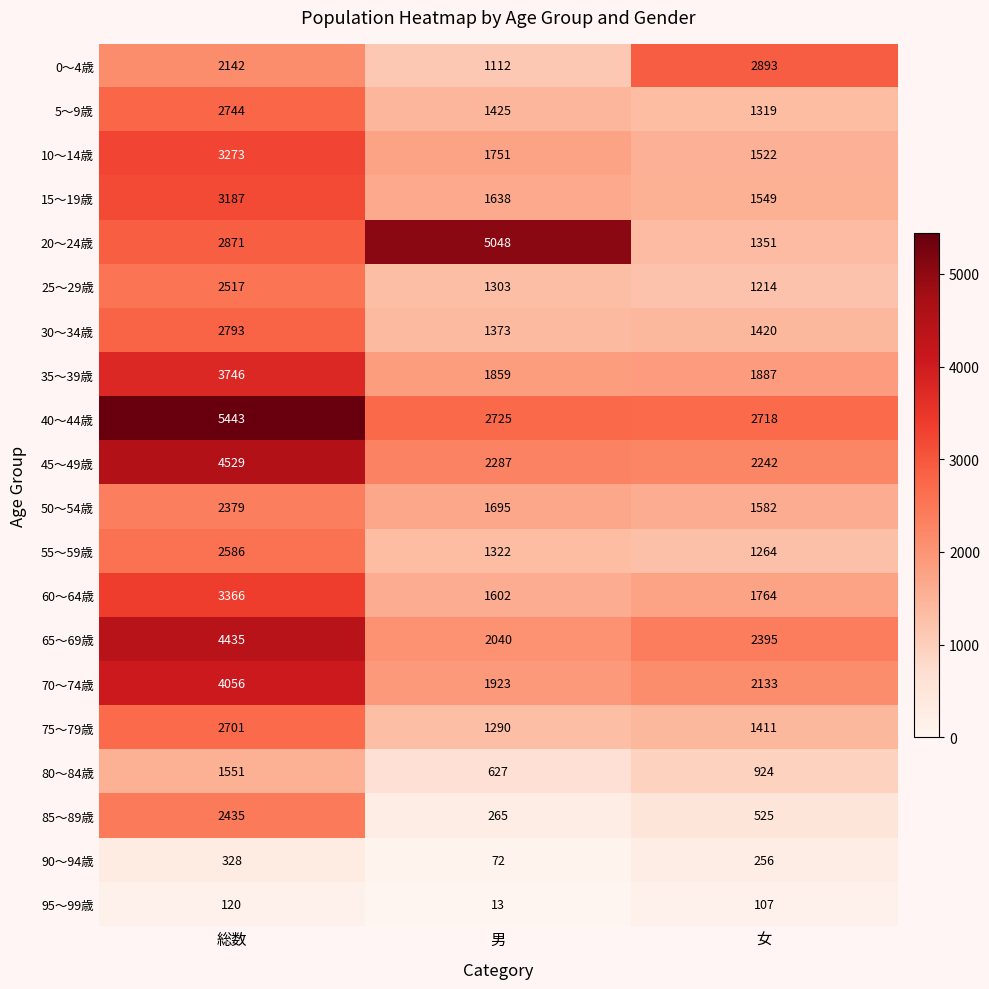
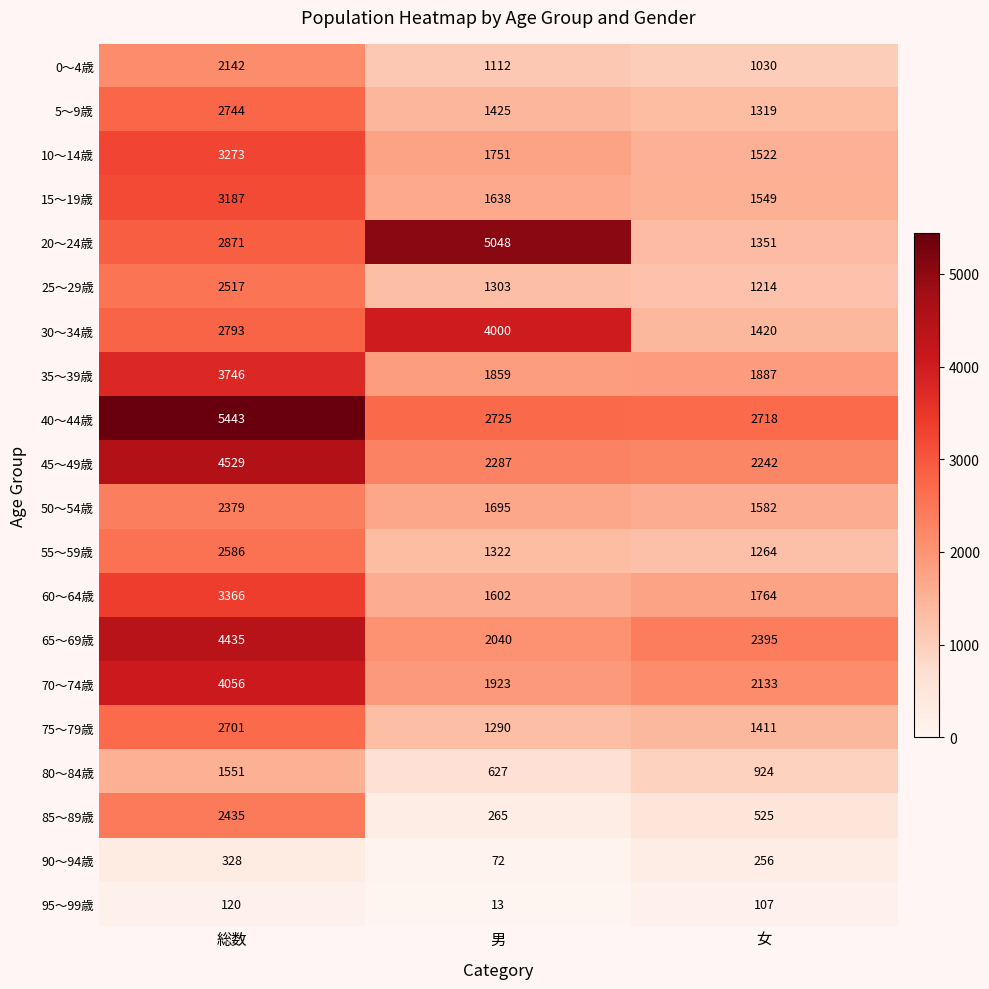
  {
    "0～4歳": {
      "総数": 2142,
      "男": 1112,
-     "女": 2893
+     "女": 1030
    },
    "5～9歳": {
      "総数": 2744,
      "男": 1425,
      "女": 1319
    },
    "10～14歳": {
      "総数": 3273,
      "男": 1751,
      "女": 1522
    },
    "15～19歳": {
      "総数": 3187,
      "男": 1638,
      "女": 1549
    },
    "20～24歳": {
      "総数": 2871,
      "男": 5048,
      "女": 1351
    },
    "25～29歳": {
      "総数": 2517,
      "男": 1303,
      "女": 1214
    },
    "30～34歳": {
      "総数": 2793,
-     "男": 1373,
+     "男": 4000,
      "女": 1420
    },
    "35～39歳": {
      "総数": 3746,
      "男": 1859,
      "女": 1887
    },
    "40～44歳": {
      "総数": 5443,
      "男": 2725,
      "女": 2718
    },
    "45～49歳": {
      "総数": 4529,
      "男": 2287,
      "女": 2242
    },
    "50～54歳": {
      "総数": 2379,
      "男": 1695,
      "女": 1582
    },
    "55～59歳": {
      "総数": 2586,
      "男": 1322,
      "女": 1264
    },
    "60～64歳": {
      "総数": 3366,
      "男": 1602,
      "女": 1764
    },
    "65～69歳": {
      "総数": 4435,
      "男": 2040,
      "女": 2395
    },
    "70～74歳": {
      "総数": 4056,
      "男": 1923,
      "女": 2133
    },
    "75～79歳": {
      "総数": 2701,
      "男": 1290,
      "女": 1411
    },
    "80～84歳": {
      "総数": 1551,
      "男": 627,
      "女": 924
    },
    "85～89歳": {
      "総数": 2435,
      "男": 265,
      "女": 525
    },
    "90～94歳": {
      "総数": 328,
      "男": 72,
      "女": 256
    },
    "95～99歳": {
      "総数": 120,
      "男": 13,
      "女": 107
    }
  }
